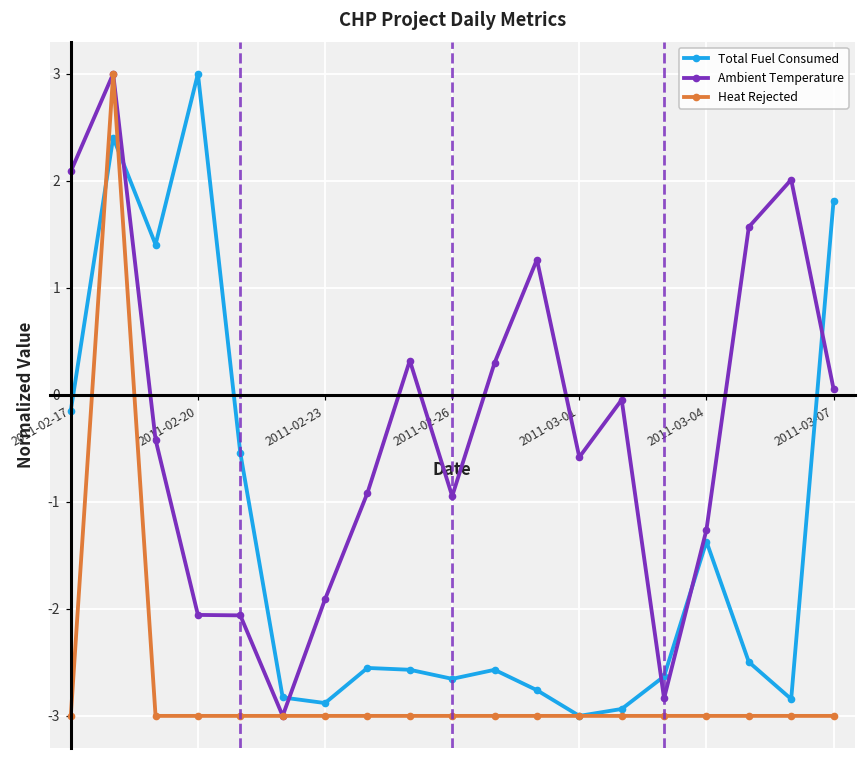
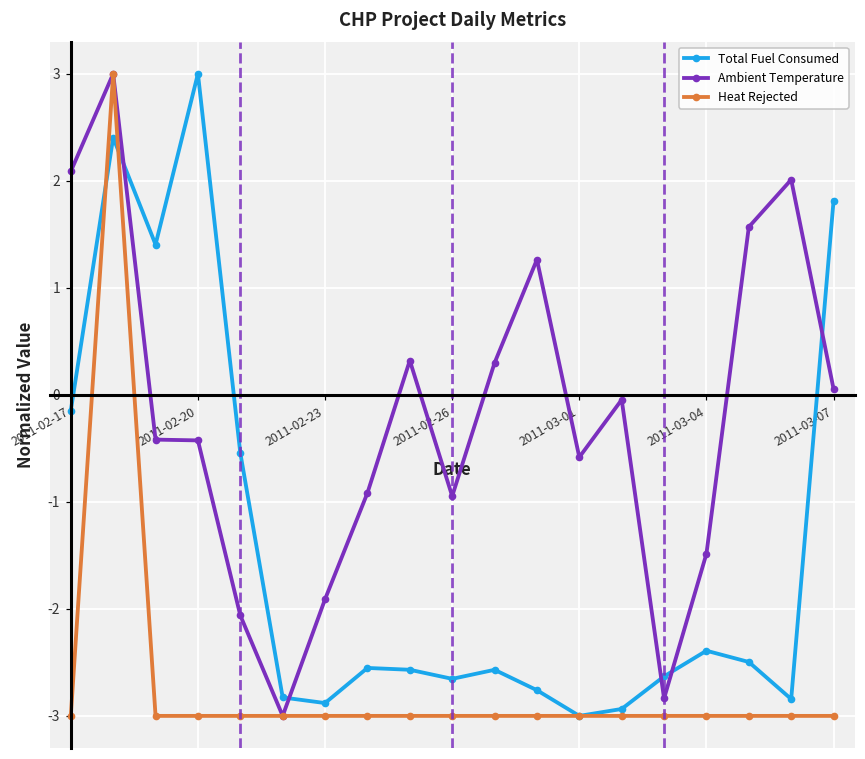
  {
    "Total Fuel Consumed": {
      "2011-02-17": -0.1,
      "2011-02-20": 3.0,
      "2011-02-23": -2.9,
      "2011-02-26": -2.7,
-     "2011-03-04": -1.4,
+     "2011-03-04": -2.4,
      "2011-03-07": 1.8
    },
    "Ambient Temperature": {
      "2011-02-17": 2.1,
-     "2011-02-20": -2.1,
+     "2011-02-20": -0.4,
      "2011-02-23": -1.9,
      "2011-02-26": -0.9,
      "2011-03-01": -0.6,
-     "2011-03-04": -1.3,
+     "2011-03-04": -1.5,
      "2011-03-07": 0.1
    },
    "Heat Rejected": {
      "2011-02-17": -3.0,
      "2011-02-20": -3.0,
      "2011-02-23": -3.0,
      "2011-02-26": -3.0,
      "2011-03-04": -3.0,
      "2011-03-07": -3.0
    }
  }
